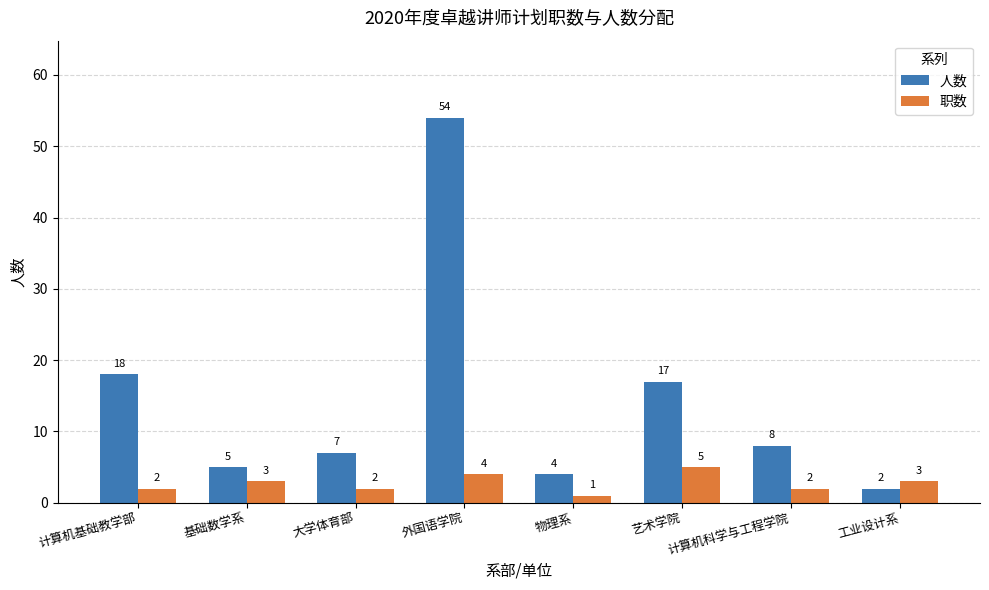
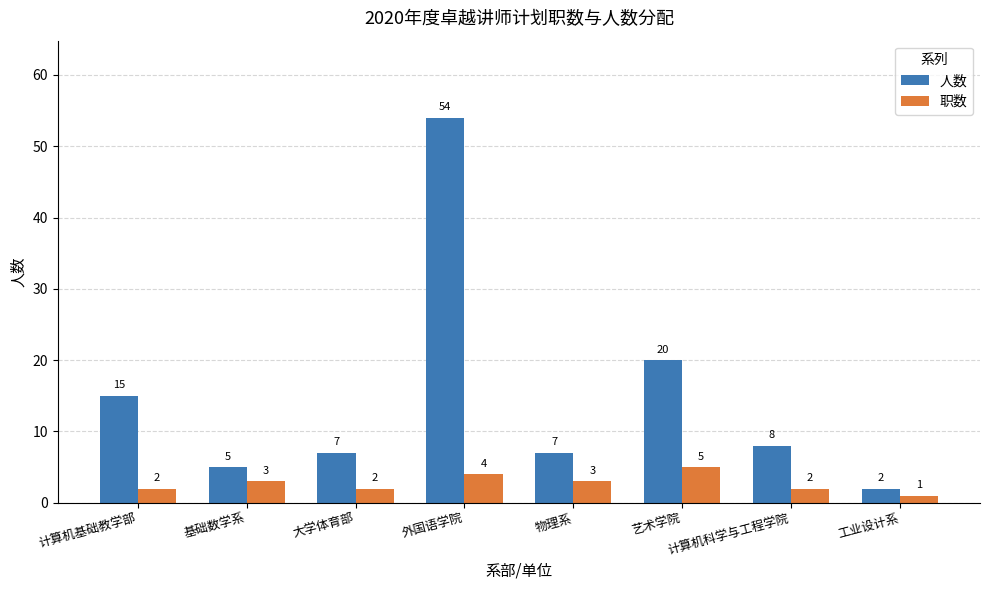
  {
    "人数": {
-     "计算机基础教学部": 18,
+     "计算机基础教学部": 15,
      "基础数学系": 5,
      "大学体育部": 7,
      "外国语学院": 54,
-     "物理系": 4,
-     "艺术学院": 17,
+     "物理系": 7,
+     "艺术学院": 20,
      "计算机科学与工程学院": 8,
      "工业设计系": 2
    },
    "职数": {
      "计算机基础教学部": 2,
      "基础数学系": 3,
      "大学体育部": 2,
      "外国语学院": 4,
-     "物理系": 1,
+     "物理系": 3,
      "艺术学院": 5,
      "计算机科学与工程学院": 2,
-     "工业设计系": 3
+     "工业设计系": 1
    }
  }
